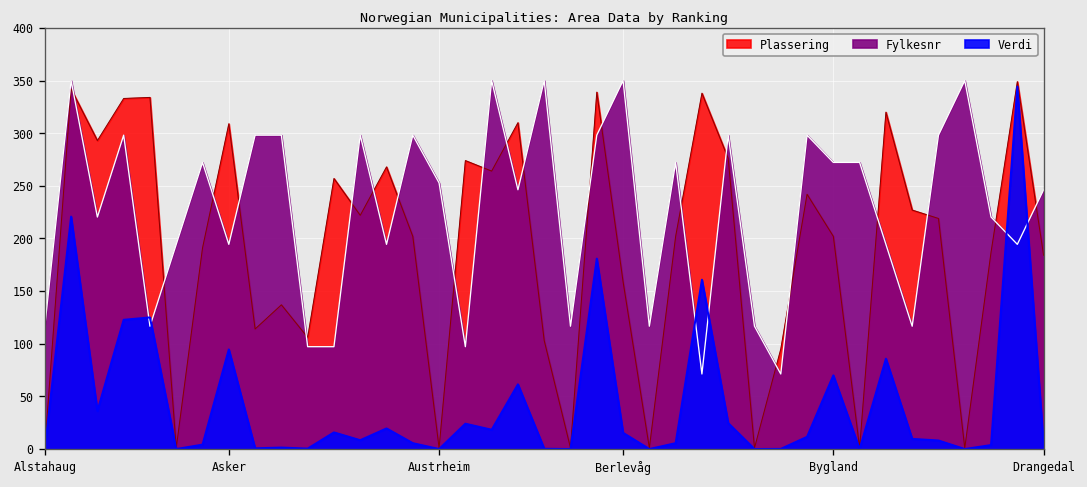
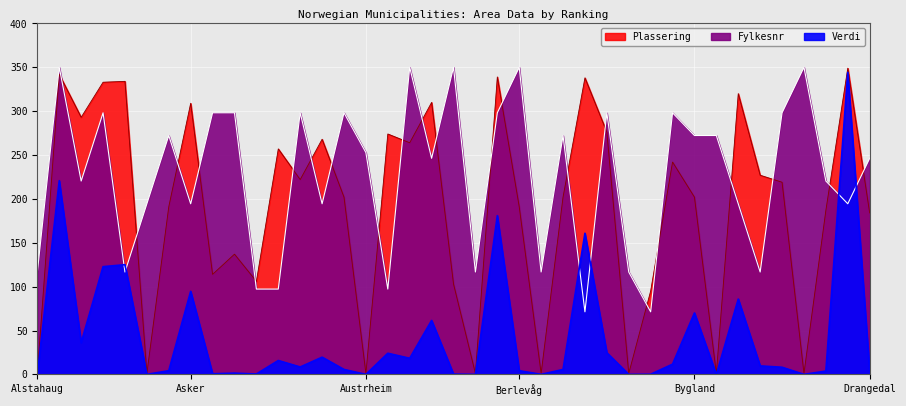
  {
    "Plassering": {
      "Asker": 310,
-     "Berlevåg": 160,
+     "Berlevåg": 190,
      "Bygland": 200,
      "Drangedal": 180
    },
    "Fylkesnr": {
      "Alstahaug": 120,
      "Asker": 190,
      "Austrheim": 250,
      "Berlevåg": 350,
      "Bygland": 270,
      "Drangedal": 250
    },
    "Verdi": {
      "Asker": 90,
-     "Berlevåg": 20,
+     "Berlevåg": 0,
      "Bygland": 70,
      "Drangedal": 0
    }
  }
